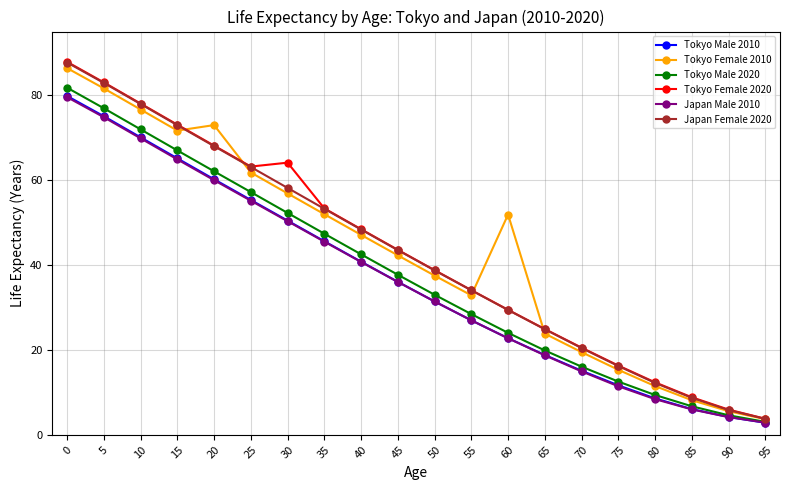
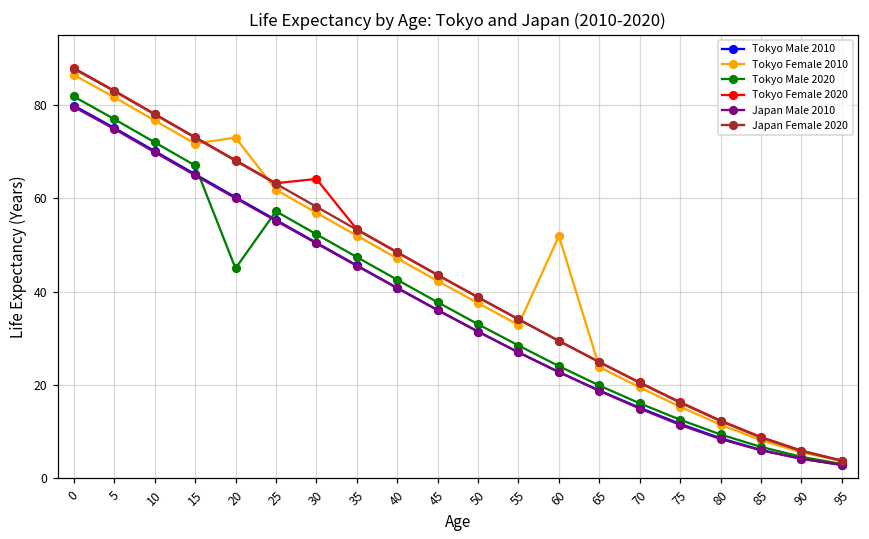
  {
    "Tokyo Female 2010": {
      "0": 86,
      "5": 82,
      "10": 77,
      "15": 72,
      "20": 73,
      "25": 62,
      "30": 57,
      "35": 52,
      "40": 47,
      "45": 42,
      "50": 38,
      "55": 33,
      "60": 52,
      "65": 24,
      "70": 19,
      "75": 15,
      "80": 12
    },
    "Tokyo Male 2020": {
      "0": 82,
      "5": 77,
      "10": 72,
      "15": 67,
-     "20": 62,
+     "20": 45,
      "25": 57,
      "30": 52,
      "35": 47,
      "40": 43,
      "45": 38,
      "50": 33,
      "55": 28,
      "60": 24,
      "65": 20,
      "70": 16,
      "75": 13,
      "80": 9,
      "85": 7
    },
    "Tokyo Female 2020": {
      "30": 64
    },
    "Japan Female 2020": {
      "30": 58
    }
  }
